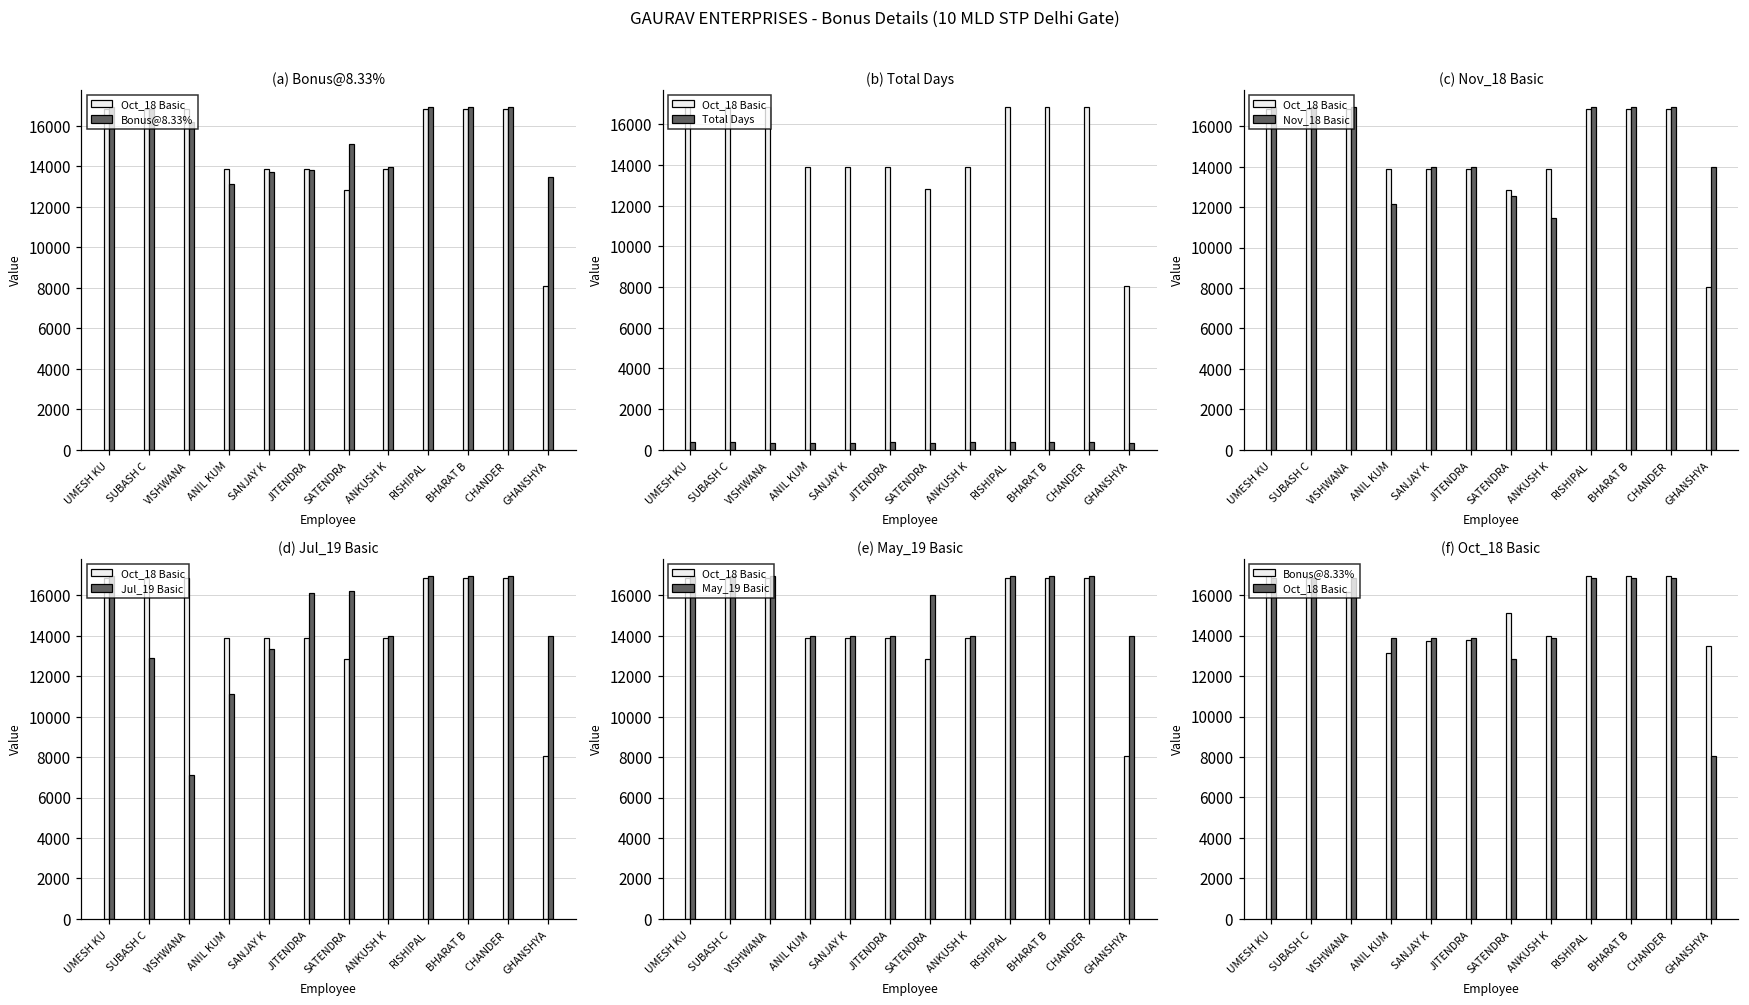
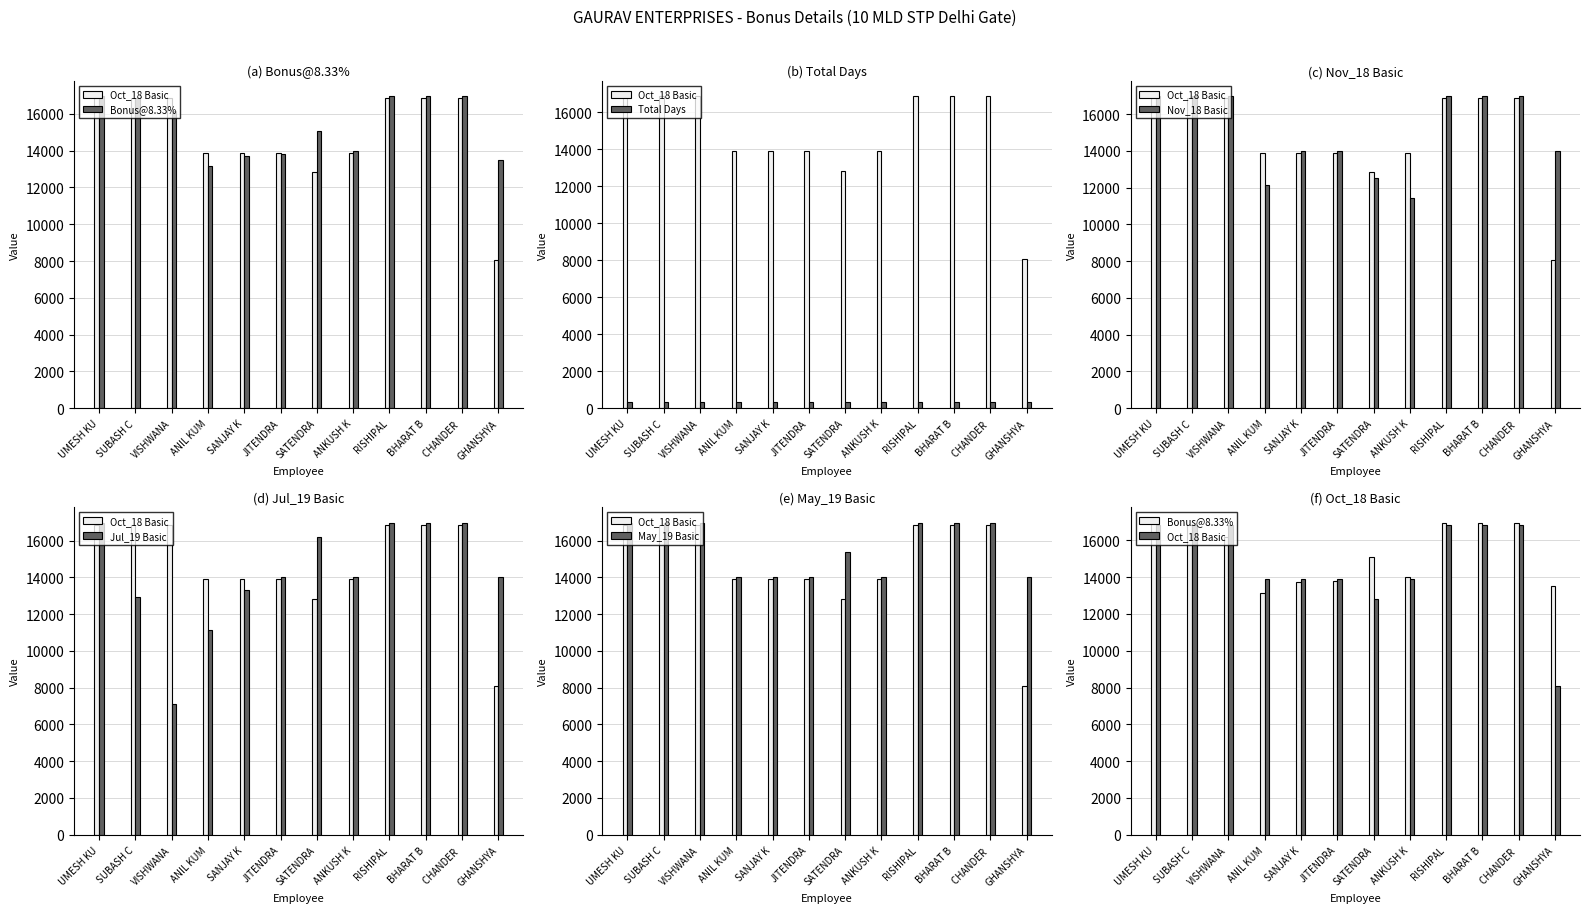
  {
    "(b) Total Days": {
      "Total Days": {
        "UMESH KU": 400,
        "SUBASH C": 400,
        "VISHWANA": 300,
        "ANIL KUM": 300,
        "SANJAY K": 400,
        "JITENDRA": 400,
        "SATENDRA": 400,
        "ANKUSH K": 400,
        "RISHIPAL": 400,
        "BHARAT B": 400,
        "CHANDER": 400,
        "GHANSHYA": 400
      }
    },
    "(c) Nov_18 Basic": {
      "Nov_18 Basic": {
        "ANIL KUM": 12200,
        "SANJAY K": 14000,
        "JITENDRA": 14000,
        "SATENDRA": 12500,
        "ANKUSH K": 11400,
        "RISHIPAL": 17000,
        "BHARAT B": 17000,
        "CHANDER": 17000,
        "GHANSHYA": 14000
      }
    },
    "(d) Jul_19 Basic": {
      "Jul_19 Basic": {
        "SUBASH C": 12900,
        "VISHWANA": 7100,
        "ANIL KUM": 11100,
        "SANJAY K": 13300,
-       "JITENDRA": 16100,
+       "JITENDRA": 14000,
        "SATENDRA": 16200,
        "ANKUSH K": 14000,
        "RISHIPAL": 17000,
        "BHARAT B": 17000,
        "CHANDER": 17000,
        "GHANSHYA": 14000
      }
    },
    "(e) May_19 Basic": {
      "May_19 Basic": {
        "ANIL KUM": 14000,
        "SANJAY K": 14000,
        "JITENDRA": 14000,
-       "SATENDRA": 16000,
+       "SATENDRA": 15400,
        "ANKUSH K": 14000,
        "RISHIPAL": 17000,
        "BHARAT B": 17000,
        "CHANDER": 17000,
        "GHANSHYA": 14000
      }
    },
    "(f) Oct_18 Basic": {
      "Bonus@8.33%": {
        "ANIL KUM": 13200,
        "SANJAY K": 13700,
        "JITENDRA": 13800,
        "SATENDRA": 15100,
        "ANKUSH K": 14000,
        "RISHIPAL": 16900,
        "BHARAT B": 16900,
        "CHANDER": 16900,
        "GHANSHYA": 13500
      },
      "Oct_18 Basic": {
        "ANIL KUM": 13900,
        "SANJAY K": 13900,
        "JITENDRA": 13900,
        "SATENDRA": 12800,
        "ANKUSH K": 13900,
        "RISHIPAL": 16900,
        "BHARAT B": 16900,
        "CHANDER": 16900,
        "GHANSHYA": 8100
      }
    }
  }
